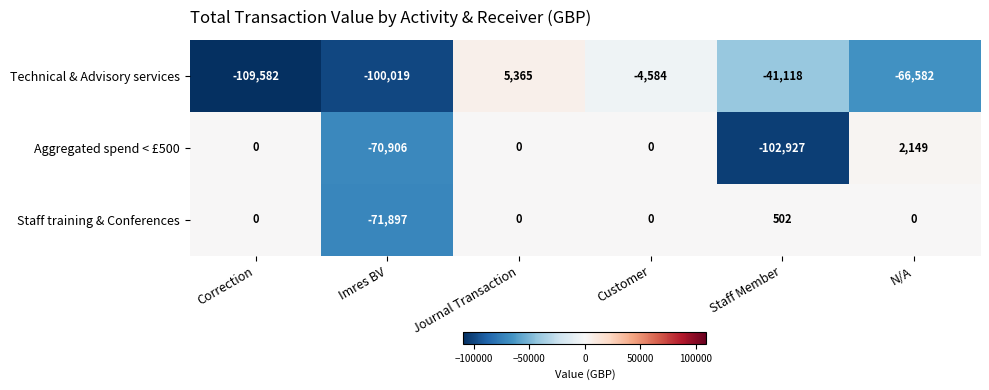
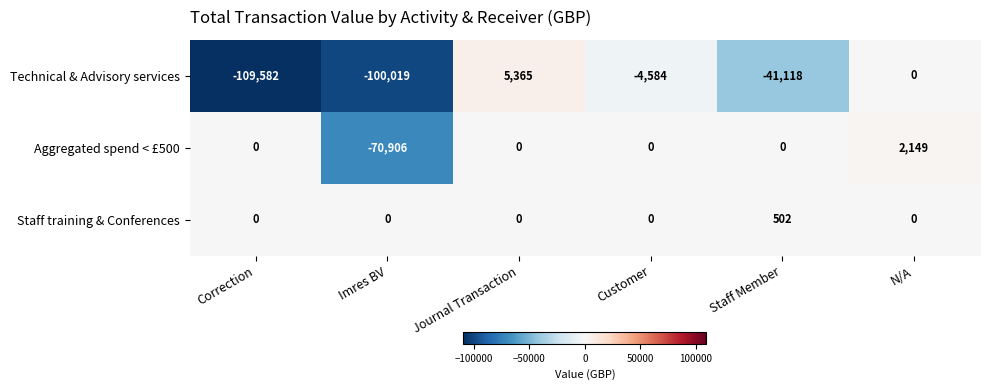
  {
    "Technical & Advisory services": {
      "Correction": "-109,582",
      "Imres BV": "-100,019",
      "Journal Transaction": "5,365",
      "Customer": "-4,584",
      "Staff Member": "-41,118",
-     "N/A": "-66,582"
+     "N/A": "0"
    },
    "Aggregated spend < £500": {
      "Correction": "0",
      "Imres BV": "-70,906",
      "Journal Transaction": "0",
      "Customer": "0",
-     "Staff Member": "-102,927",
+     "Staff Member": "0",
      "N/A": "2,149"
    },
    "Staff training & Conferences": {
      "Correction": "0",
-     "Imres BV": "-71,897",
+     "Imres BV": "0",
      "Journal Transaction": "0",
      "Customer": "0",
      "Staff Member": "502",
      "N/A": "0"
    }
  }
